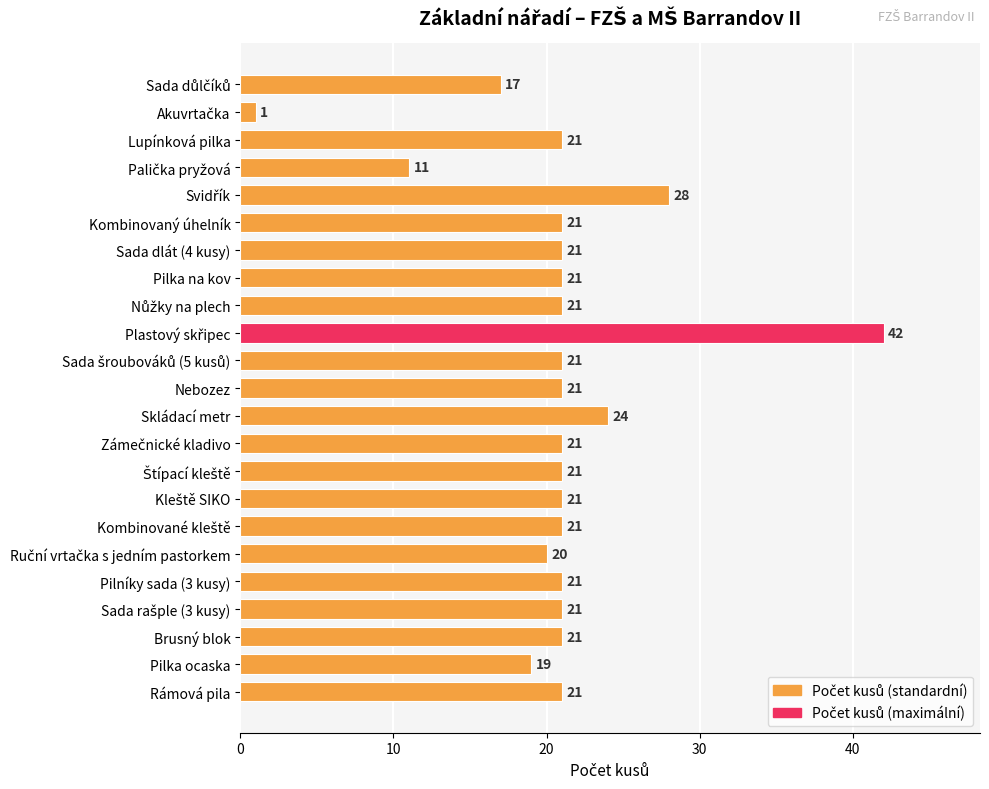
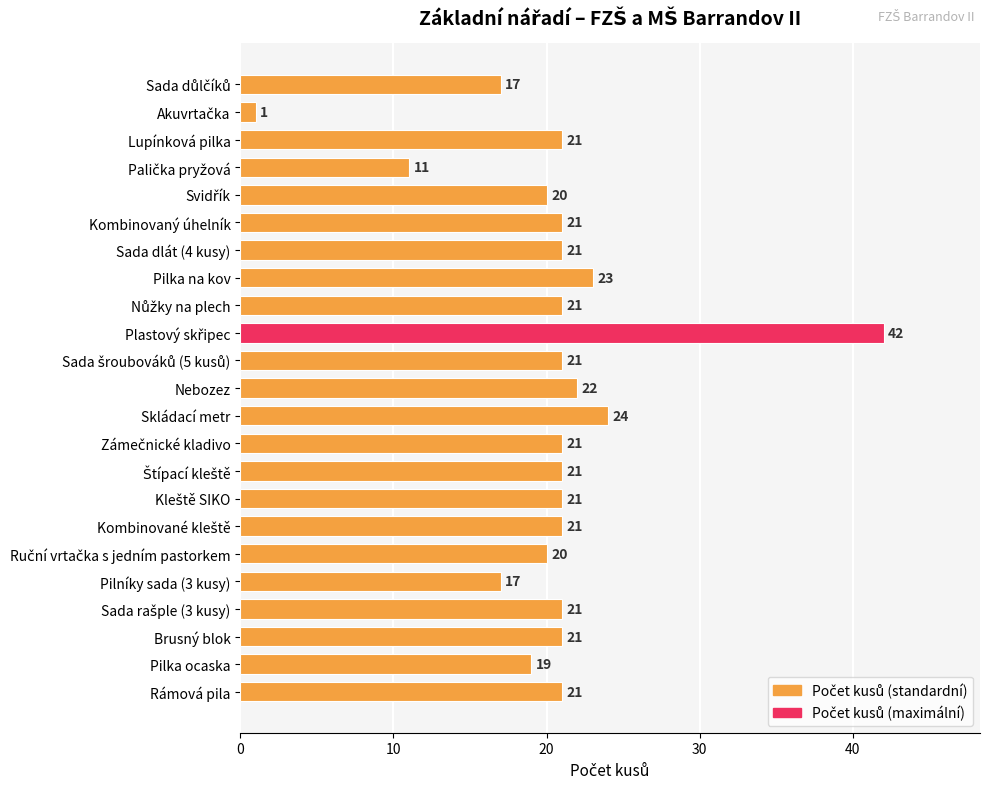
  {
    "Sada důlčíků": 17,
    "Akuvrtačka": 1,
    "Lupínková pilka": 21,
    "Palička pryžová": 11,
-   "Svidřík": 28,
+   "Svidřík": 20,
    "Kombinovaný úhelník": 21,
    "Sada dlát (4 kusy)": 21,
-   "Pilka na kov": 21,
+   "Pilka na kov": 23,
    "Nůžky na plech": 21,
    "Plastový skřipec": 42,
    "Sada šroubováků (5 kusů)": 21,
-   "Nebozez": 21,
+   "Nebozez": 22,
    "Skládací metr": 24,
    "Zámečnické kladivo": 21,
    "Štípací kleště": 21,
    "Kleště SIKO": 21,
    "Kombinované kleště": 21,
    "Ruční vrtačka s jedním pastorkem": 20,
-   "Pilníky sada (3 kusy)": 21,
+   "Pilníky sada (3 kusy)": 17,
    "Sada rašple (3 kusy)": 21,
    "Brusný blok": 21,
    "Pilka ocaska": 19,
    "Rámová pila": 21
  }
